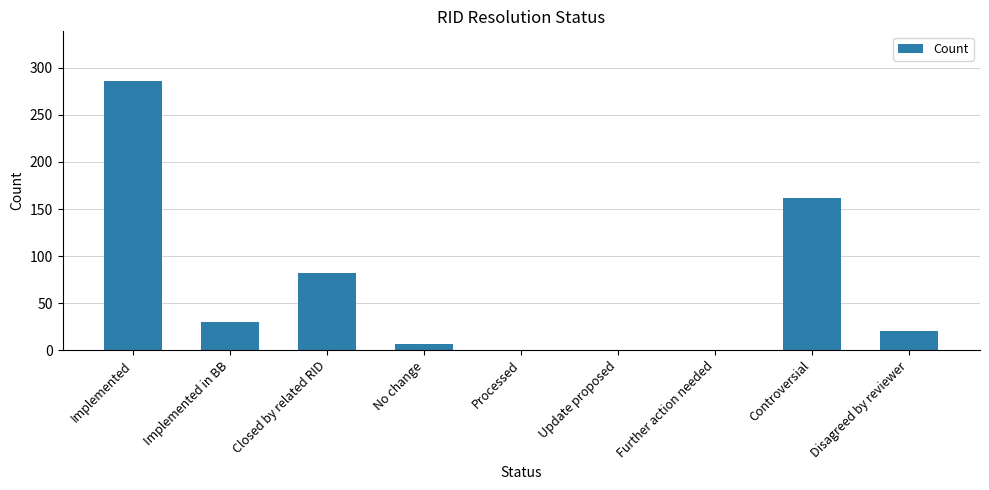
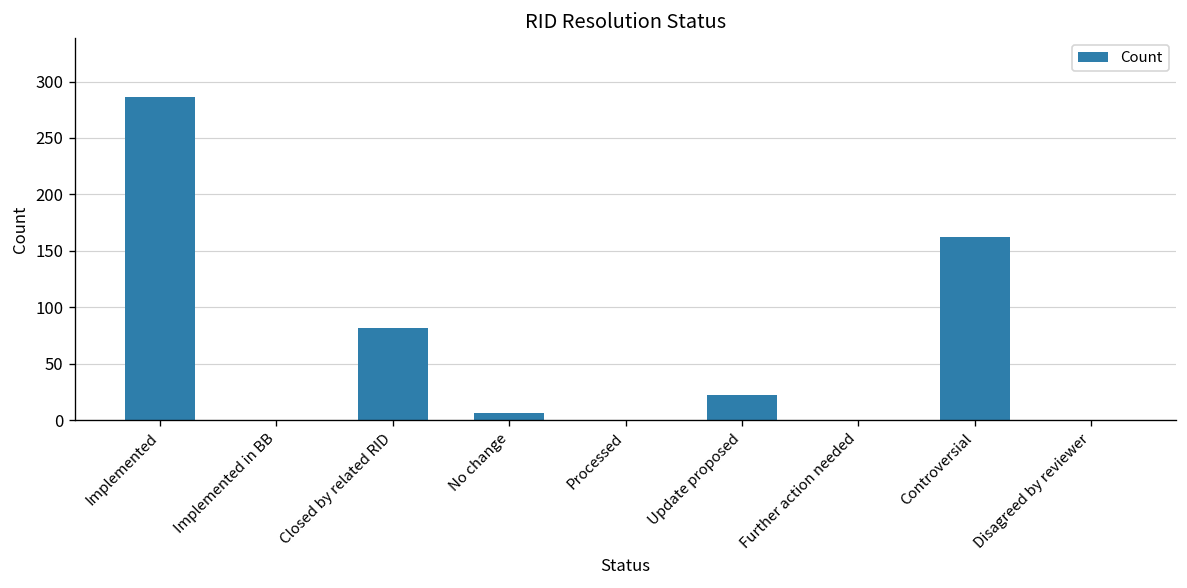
  {
    "Implemented": 290,
-   "Implemented in BB": 30,
+   "Implemented in BB": 0,
    "Closed by related RID": 80,
    "No change": 10,
    "Processed": 0,
-   "Update proposed": 0,
+   "Update proposed": 20,
    "Further action needed": 0,
    "Controversial": 160,
-   "Disagreed by reviewer": 20
+   "Disagreed by reviewer": 0
  }
